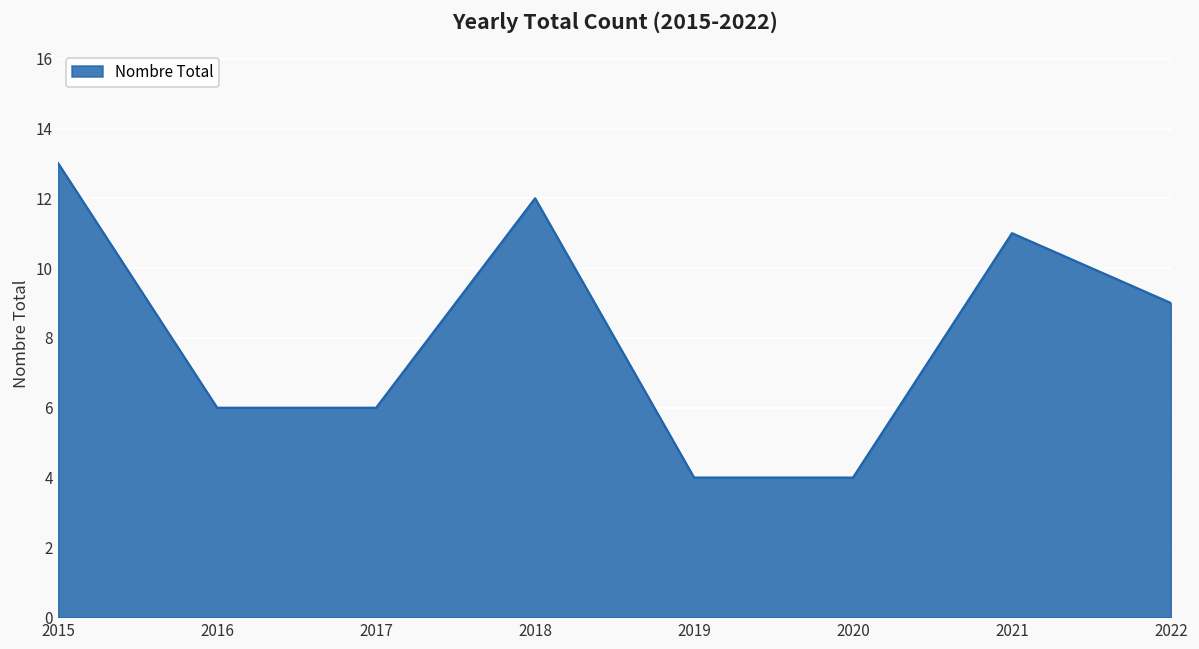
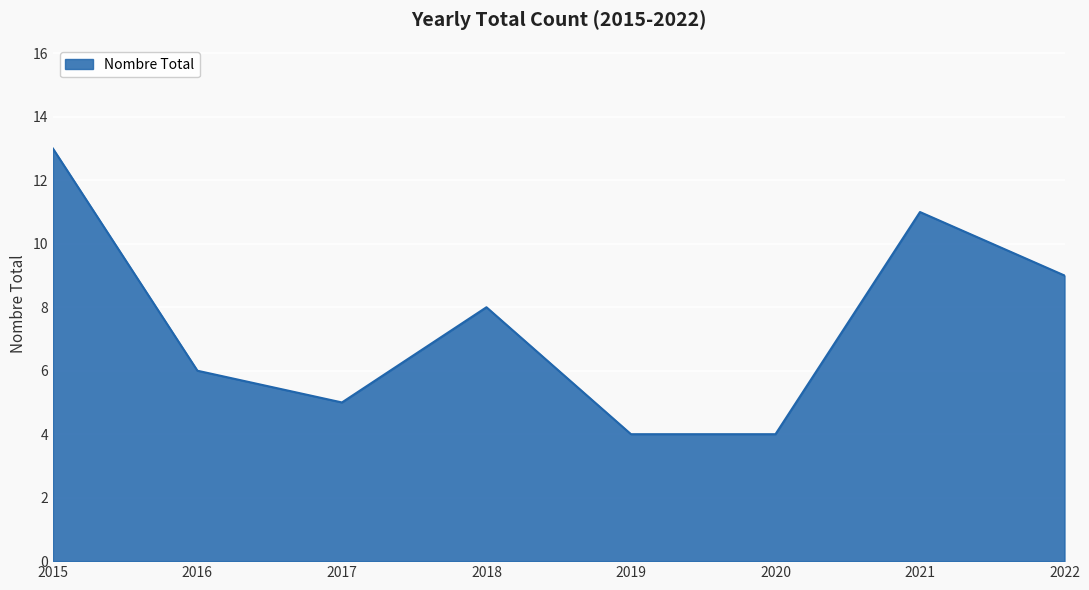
  {
    "2015": 13,
    "2016": 6,
-   "2017": 6,
-   "2018": 12,
+   "2017": 5,
+   "2018": 8,
    "2019": 4,
    "2020": 4,
    "2021": 11,
    "2022": 9
  }
